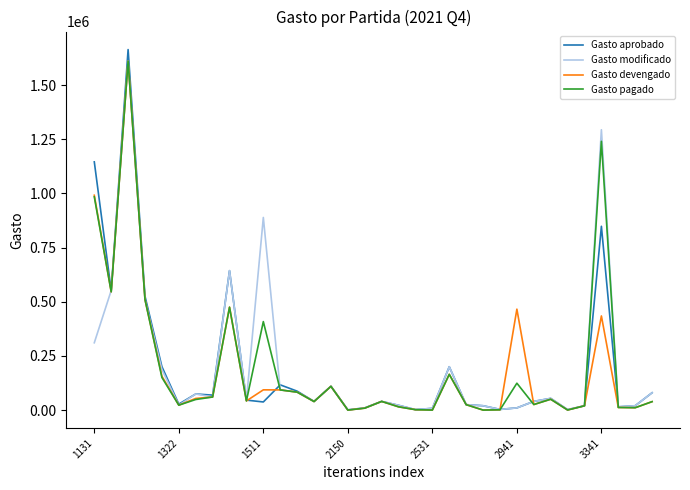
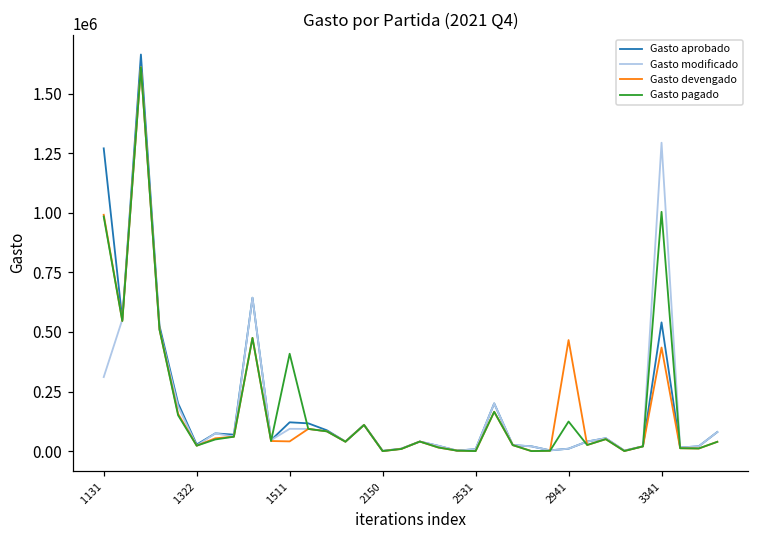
  {
    "Gasto aprobado": {
-     "1131": 1150000,
-     "1511": 40000,
-     "3341": 850000
+     "1131": 1270000,
+     "1511": 120000,
+     "3341": 540000
    },
    "Gasto modificado": {
      "1131": 310000,
-     "1511": 890000,
+     "1511": 90000,
      "3341": 1290000
    },
    "Gasto devengado": {
-     "1511": 90000,
+     "1511": 40000,
      "2941": 470000,
      "3341": 430000
    },
    "Gasto pagado": {
      "1511": 410000,
      "2941": 120000,
-     "3341": 1240000
+     "3341": 1000000
    }
  }
